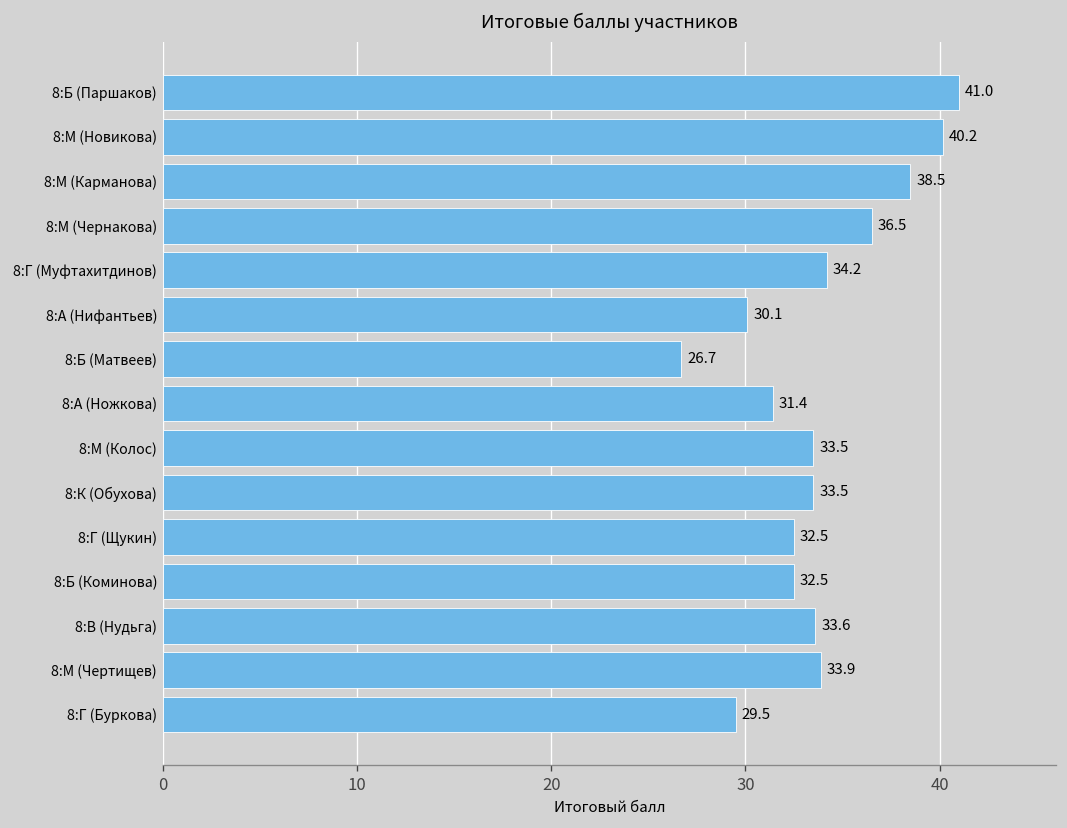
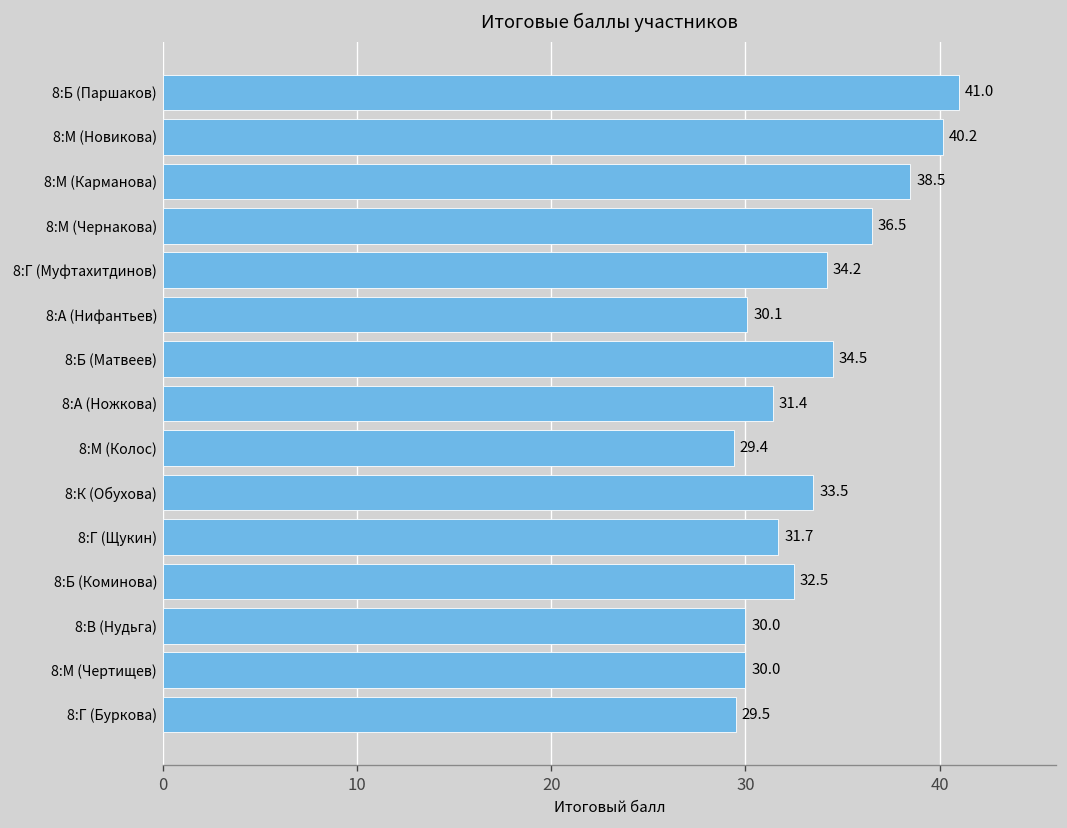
  {
    "8:Б (Паршаков)": 41.0,
    "8:М (Новикова)": 40.2,
    "8:М (Карманова)": 38.5,
    "8:М (Чернакова)": 36.5,
    "8:Г (Муфтахитдинов)": 34.2,
    "8:А (Нифантьев)": 30.1,
-   "8:Б (Матвеев)": 26.7,
+   "8:Б (Матвеев)": 34.5,
    "8:А (Ножкова)": 31.4,
-   "8:М (Колос)": 33.5,
+   "8:М (Колос)": 29.4,
    "8:К (Обухова)": 33.5,
-   "8:Г (Щукин)": 32.5,
+   "8:Г (Щукин)": 31.7,
    "8:Б (Коминова)": 32.5,
-   "8:В (Нудьга)": 33.6,
-   "8:М (Чертищев)": 33.9,
+   "8:В (Нудьга)": 30.0,
+   "8:М (Чертищев)": 30.0,
    "8:Г (Буркова)": 29.5
  }
